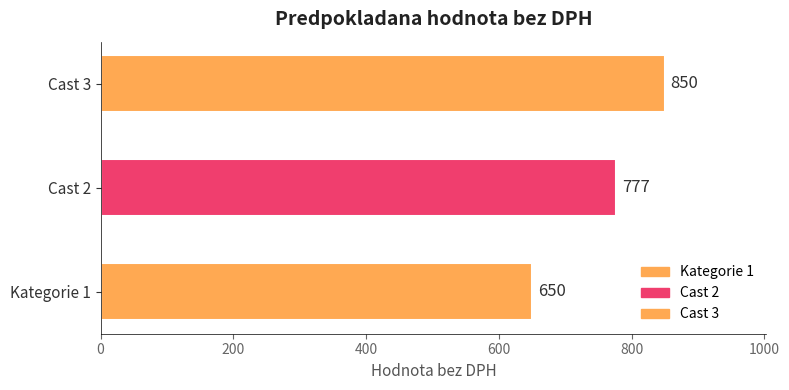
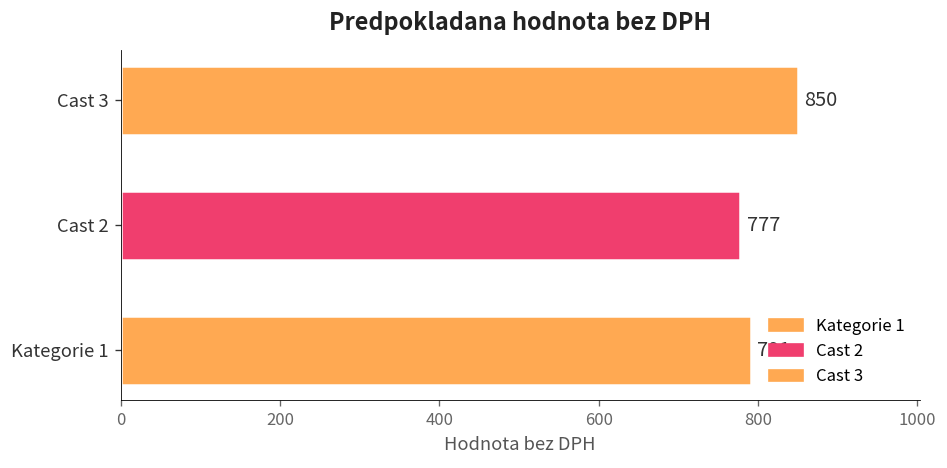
  {
    "Cast 3": 850,
    "Cast 2": 777,
-   "Kategorie 1": 650
+   "Kategorie 1": 791
  }
